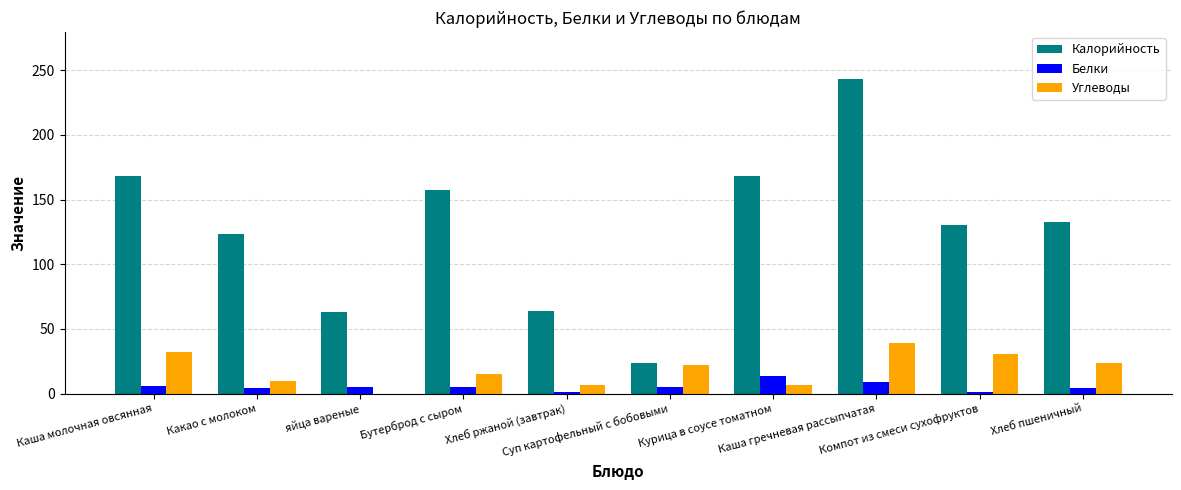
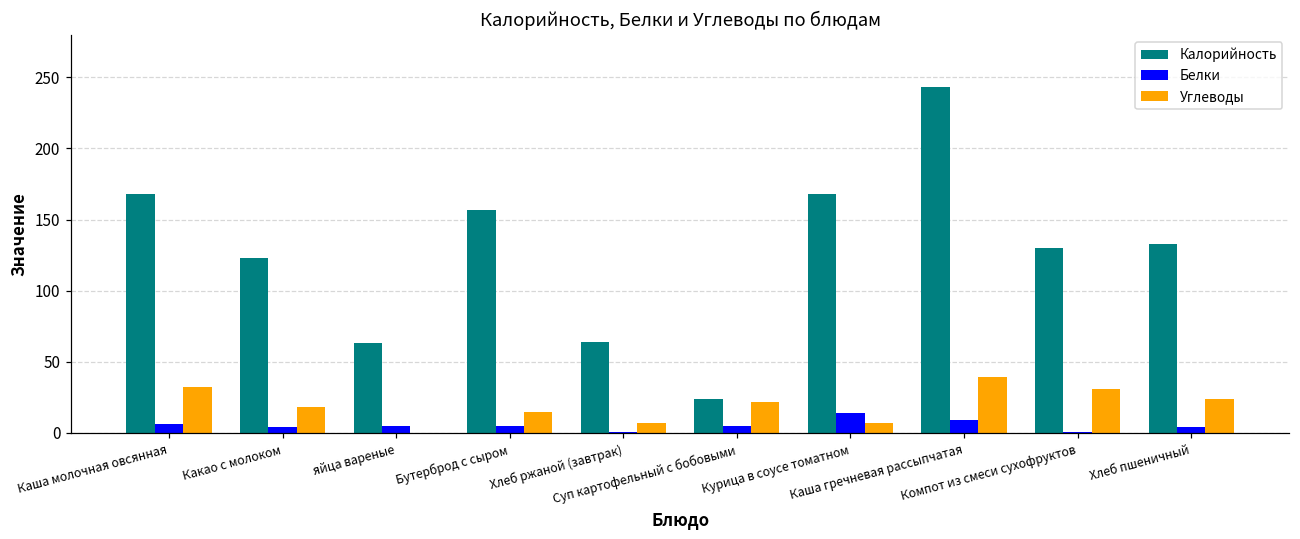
  {
    "Калорийность": {
      "Каша молочная овсянная": 168,
      "Какао с молоком": 123,
      "яйца вареные": 63,
      "Бутерброд с сыром": 157,
      "Хлеб ржаной (завтрак)": 64,
      "Суп картофельный с бобовыми": 24,
      "Курица в соусе томатном": 168,
      "Каша гречневая рассыпчатая": 243,
      "Компот из смеси сухофруктов": 130,
      "Хлеб пшеничный": 133
    },
    "Белки": {
      "Каша молочная овсянная": 6,
      "Какао с молоком": 4,
      "яйца вареные": 5,
      "Бутерброд с сыром": 5,
      "Суп картофельный с бобовыми": 5,
      "Курица в соусе томатном": 14,
      "Каша гречневая рассыпчатая": 9,
      "Хлеб пшеничный": 4
    },
    "Углеводы": {
      "Каша молочная овсянная": 32,
-     "Какао с молоком": 10,
+     "Какао с молоком": 18,
      "яйца вареные": 0,
      "Бутерброд с сыром": 15,
      "Хлеб ржаной (завтрак)": 7,
      "Суп картофельный с бобовыми": 22,
      "Курица в соусе томатном": 7,
      "Каша гречневая рассыпчатая": 39,
      "Компот из смеси сухофруктов": 31,
      "Хлеб пшеничный": 24
    }
  }
